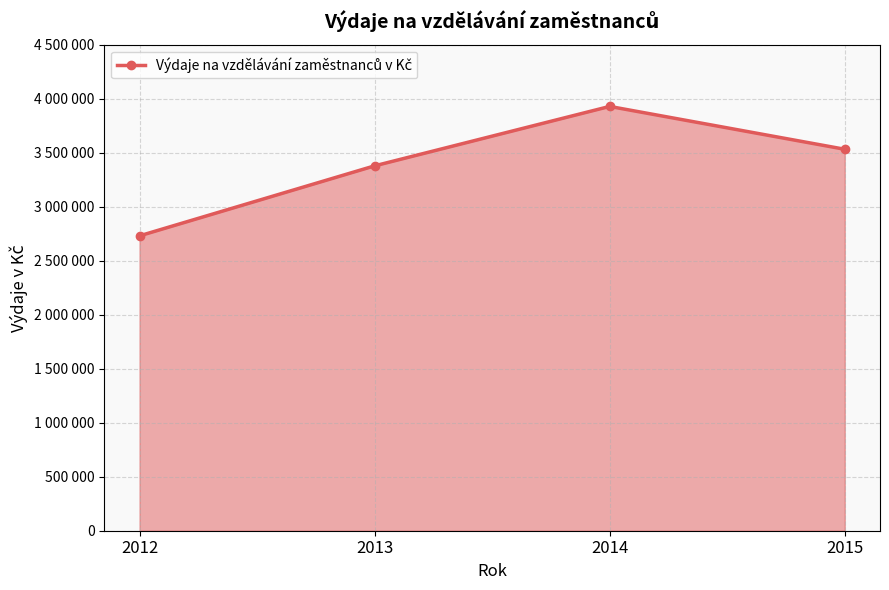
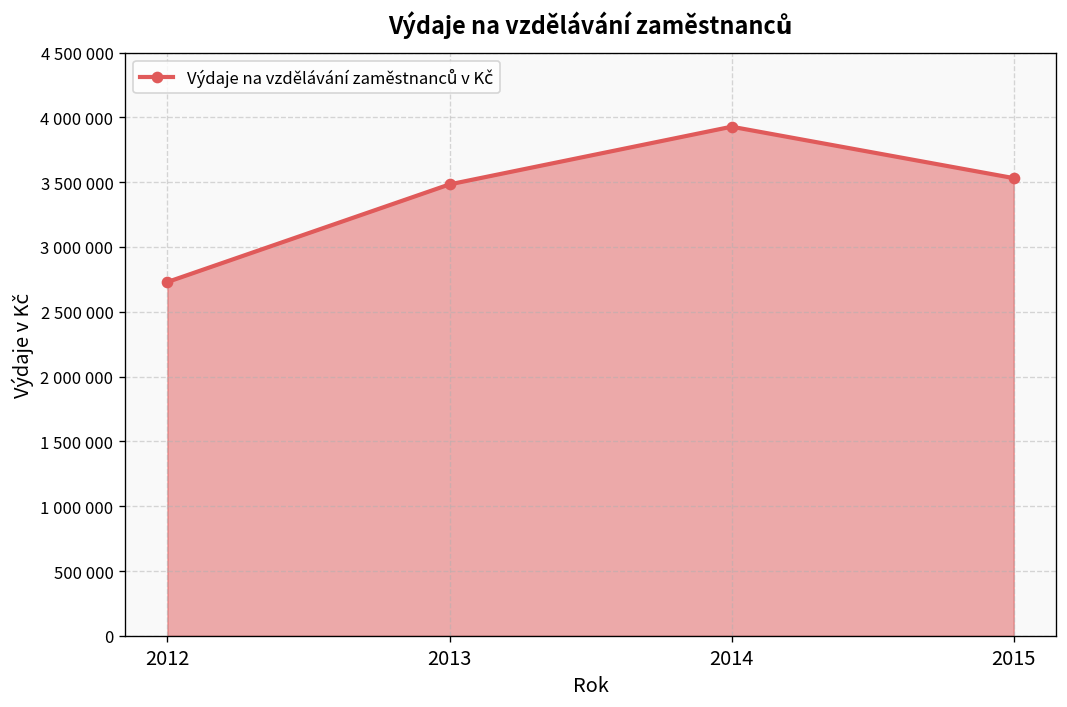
  {
    "2012": 2730000,
-   "2013": 3380000,
+   "2013": 3480000,
    "2014": 3930000,
    "2015": 3530000
  }
